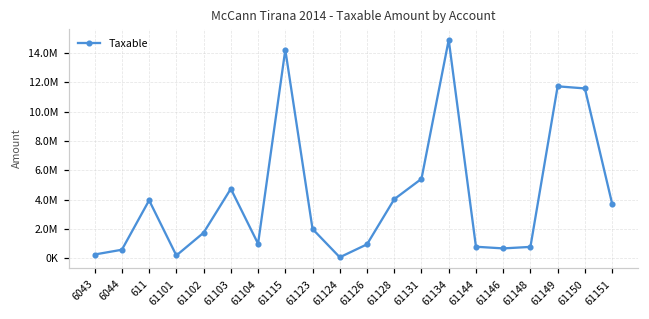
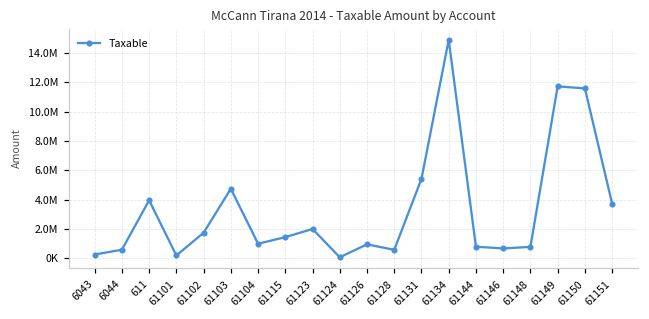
  {
    "6043": 300000,
    "6044": 600000,
    "611": 3900000,
    "61101": 200000,
    "61102": 1700000,
    "61103": 4700000,
    "61104": 1000000,
-   "61115": 14200000,
+   "61115": 1400000,
    "61123": 2000000,
    "61124": 100000,
    "61126": 900000,
-   "61128": 4000000,
+   "61128": 600000,
    "61131": 5400000,
    "61134": 14900000,
    "61144": 800000,
    "61146": 700000,
    "61148": 800000,
    "61149": 11700000,
    "61150": 11600000,
    "61151": 3700000
  }
